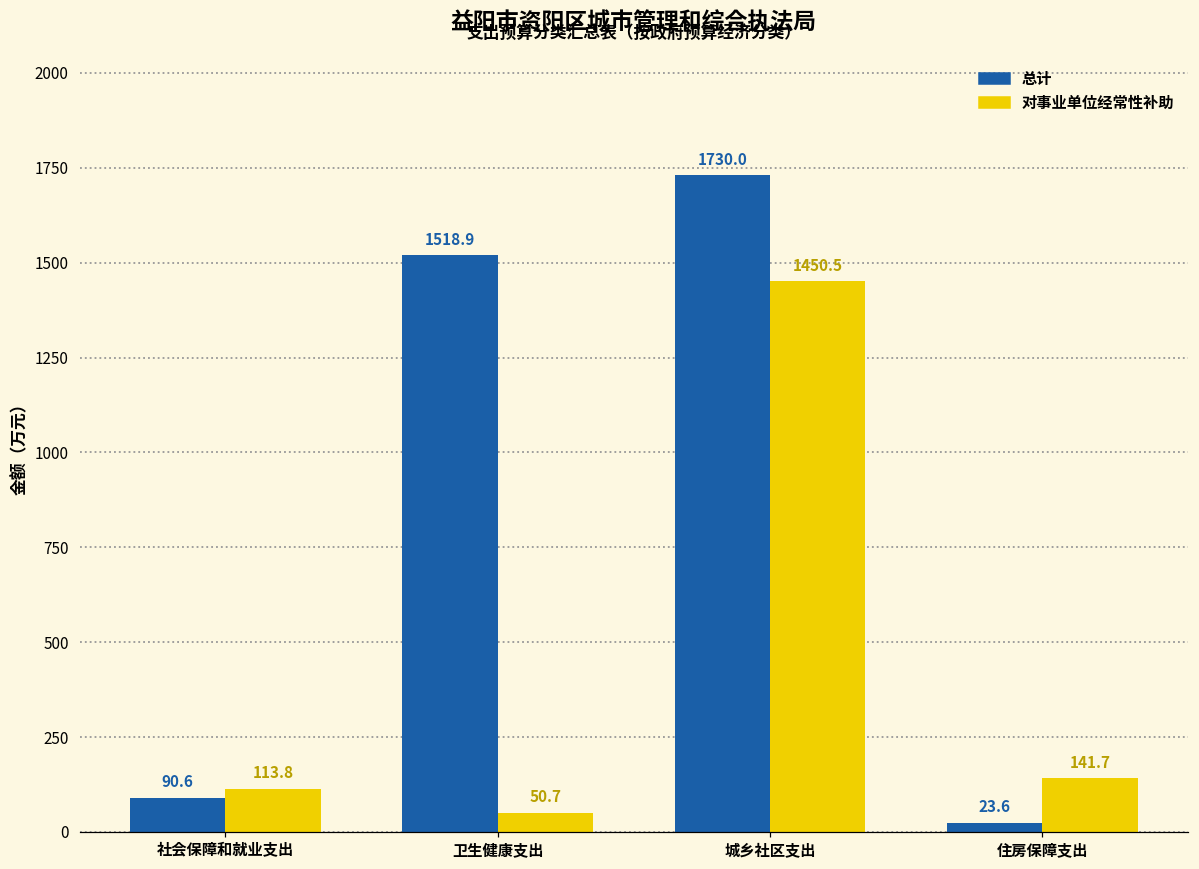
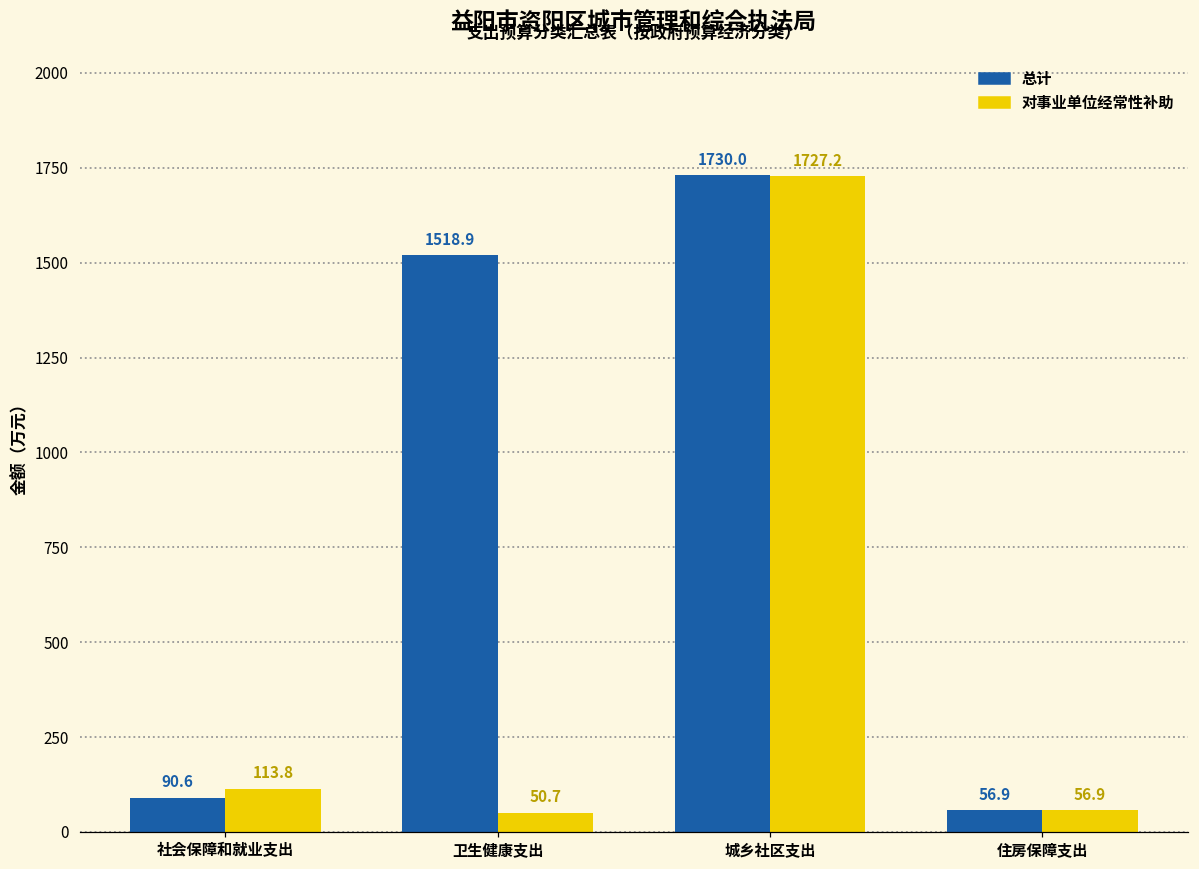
  {
    "总计": {
      "社会保障和就业支出": 90.6,
      "卫生健康支出": 1518.9,
      "城乡社区支出": 1730.0,
-     "住房保障支出": 23.6
+     "住房保障支出": 56.9
    },
    "对事业单位经常性补助": {
      "社会保障和就业支出": 113.8,
      "卫生健康支出": 50.7,
-     "城乡社区支出": 1450.5,
-     "住房保障支出": 141.7
+     "城乡社区支出": 1727.2,
+     "住房保障支出": 56.9
    }
  }
